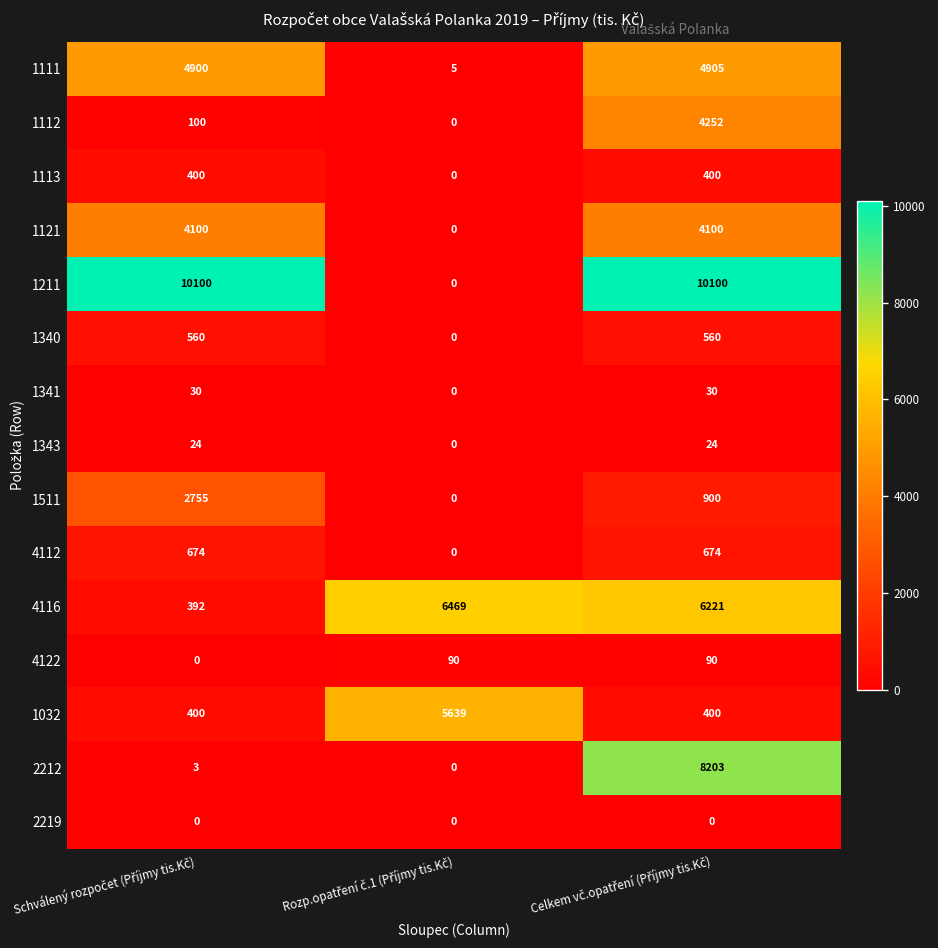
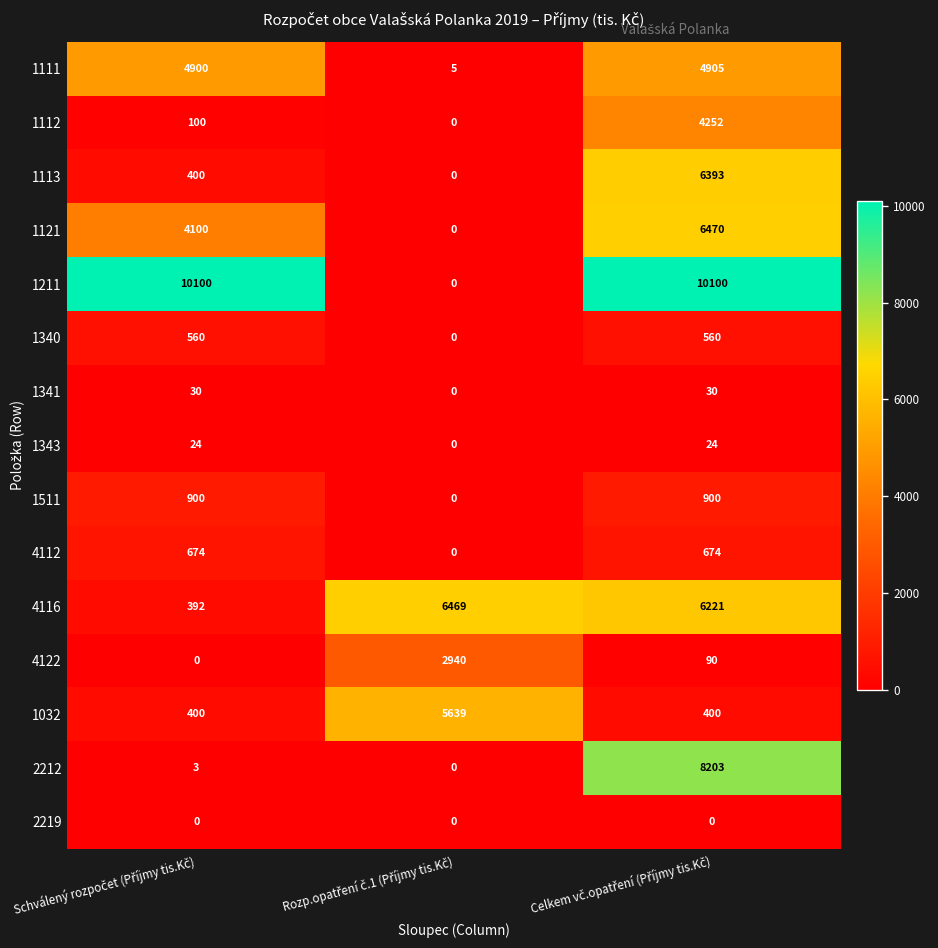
  {
    "1111": {
      "Schválený rozpočet (Příjmy tis.Kč)": 4900,
      "Rozp.opatření č.1 (Příjmy tis.Kč)": 5,
      "Celkem vč.opatření (Příjmy tis.Kč)": 4905
    },
    "1112": {
      "Schválený rozpočet (Příjmy tis.Kč)": 100,
      "Rozp.opatření č.1 (Příjmy tis.Kč)": 0,
      "Celkem vč.opatření (Příjmy tis.Kč)": 4252
    },
    "1113": {
      "Schválený rozpočet (Příjmy tis.Kč)": 400,
      "Rozp.opatření č.1 (Příjmy tis.Kč)": 0,
-     "Celkem vč.opatření (Příjmy tis.Kč)": 400
+     "Celkem vč.opatření (Příjmy tis.Kč)": 6393
    },
    "1121": {
      "Schválený rozpočet (Příjmy tis.Kč)": 4100,
      "Rozp.opatření č.1 (Příjmy tis.Kč)": 0,
-     "Celkem vč.opatření (Příjmy tis.Kč)": 4100
+     "Celkem vč.opatření (Příjmy tis.Kč)": 6470
    },
    "1211": {
      "Schválený rozpočet (Příjmy tis.Kč)": 10100,
      "Rozp.opatření č.1 (Příjmy tis.Kč)": 0,
      "Celkem vč.opatření (Příjmy tis.Kč)": 10100
    },
    "1340": {
      "Schválený rozpočet (Příjmy tis.Kč)": 560,
      "Rozp.opatření č.1 (Příjmy tis.Kč)": 0,
      "Celkem vč.opatření (Příjmy tis.Kč)": 560
    },
    "1341": {
      "Schválený rozpočet (Příjmy tis.Kč)": 30,
      "Rozp.opatření č.1 (Příjmy tis.Kč)": 0,
      "Celkem vč.opatření (Příjmy tis.Kč)": 30
    },
    "1343": {
      "Schválený rozpočet (Příjmy tis.Kč)": 24,
      "Rozp.opatření č.1 (Příjmy tis.Kč)": 0,
      "Celkem vč.opatření (Příjmy tis.Kč)": 24
    },
    "1511": {
-     "Schválený rozpočet (Příjmy tis.Kč)": 2755,
+     "Schválený rozpočet (Příjmy tis.Kč)": 900,
      "Rozp.opatření č.1 (Příjmy tis.Kč)": 0,
      "Celkem vč.opatření (Příjmy tis.Kč)": 900
    },
    "4112": {
      "Schválený rozpočet (Příjmy tis.Kč)": 674,
      "Rozp.opatření č.1 (Příjmy tis.Kč)": 0,
      "Celkem vč.opatření (Příjmy tis.Kč)": 674
    },
    "4116": {
      "Schválený rozpočet (Příjmy tis.Kč)": 392,
      "Rozp.opatření č.1 (Příjmy tis.Kč)": 6469,
      "Celkem vč.opatření (Příjmy tis.Kč)": 6221
    },
    "4122": {
      "Schválený rozpočet (Příjmy tis.Kč)": 0,
-     "Rozp.opatření č.1 (Příjmy tis.Kč)": 90,
+     "Rozp.opatření č.1 (Příjmy tis.Kč)": 2940,
      "Celkem vč.opatření (Příjmy tis.Kč)": 90
    },
    "1032": {
      "Schválený rozpočet (Příjmy tis.Kč)": 400,
      "Rozp.opatření č.1 (Příjmy tis.Kč)": 5639,
      "Celkem vč.opatření (Příjmy tis.Kč)": 400
    },
    "2212": {
      "Schválený rozpočet (Příjmy tis.Kč)": 3,
      "Rozp.opatření č.1 (Příjmy tis.Kč)": 0,
      "Celkem vč.opatření (Příjmy tis.Kč)": 8203
    },
    "2219": {
      "Schválený rozpočet (Příjmy tis.Kč)": 0,
      "Rozp.opatření č.1 (Příjmy tis.Kč)": 0,
      "Celkem vč.opatření (Příjmy tis.Kč)": 0
    }
  }
